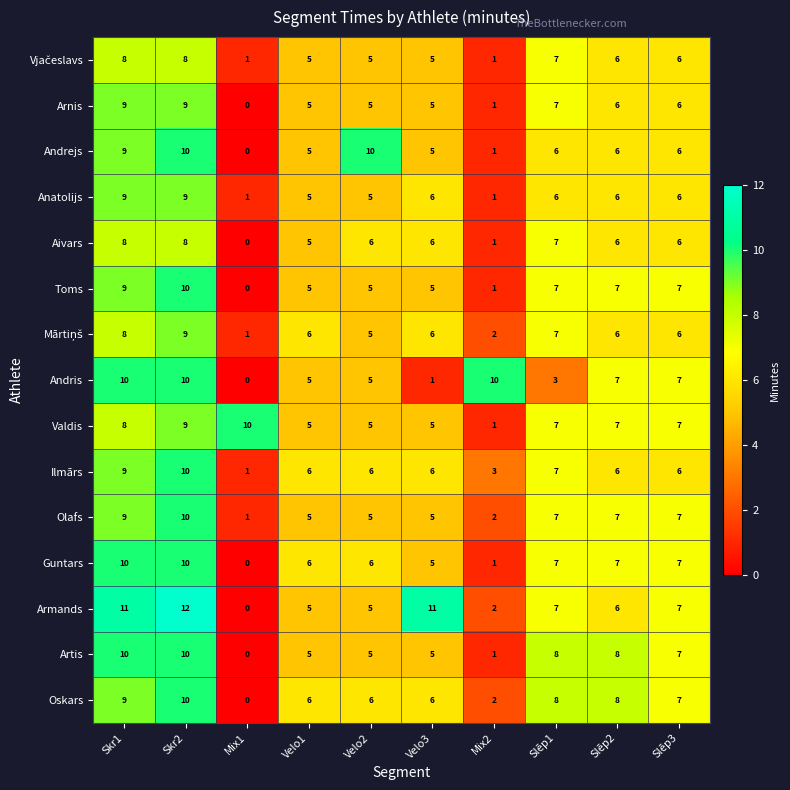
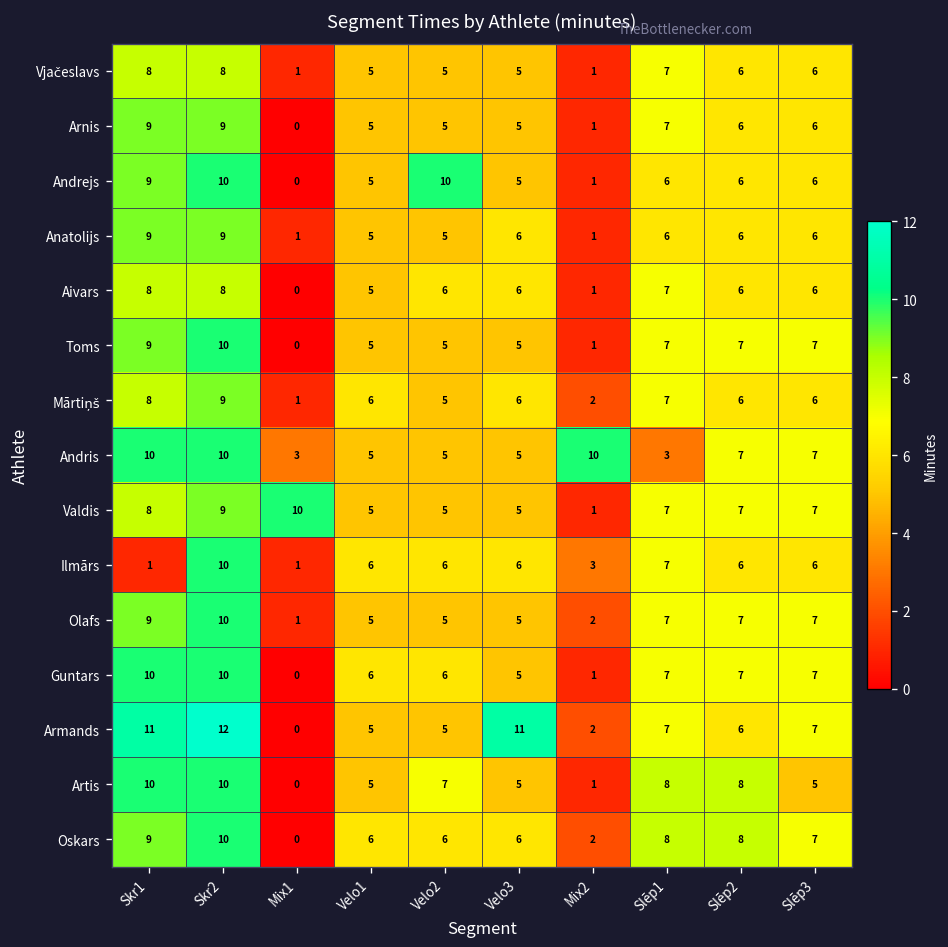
  {
    "Vjačeslavs": {
      "Skr1": 8,
      "Skr2": 8,
      "Mix1": 1,
      "Velo1": 5,
      "Velo2": 5,
      "Velo3": 5,
      "Mix2": 1,
      "Slēp1": 7,
      "Slēp2": 6,
      "Slēp3": 6
    },
    "Arnis": {
      "Skr1": 9,
      "Skr2": 9,
      "Mix1": 0,
      "Velo1": 5,
      "Velo2": 5,
      "Velo3": 5,
      "Mix2": 1,
      "Slēp1": 7,
      "Slēp2": 6,
      "Slēp3": 6
    },
    "Andrejs": {
      "Skr1": 9,
      "Skr2": 10,
      "Mix1": 0,
      "Velo1": 5,
      "Velo2": 10,
      "Velo3": 5,
      "Mix2": 1,
      "Slēp1": 6,
      "Slēp2": 6,
      "Slēp3": 6
    },
    "Anatolijs": {
      "Skr1": 9,
      "Skr2": 9,
      "Mix1": 1,
      "Velo1": 5,
      "Velo2": 5,
      "Velo3": 6,
      "Mix2": 1,
      "Slēp1": 6,
      "Slēp2": 6,
      "Slēp3": 6
    },
    "Aivars": {
      "Skr1": 8,
      "Skr2": 8,
      "Mix1": 0,
      "Velo1": 5,
      "Velo2": 6,
      "Velo3": 6,
      "Mix2": 1,
      "Slēp1": 7,
      "Slēp2": 6,
      "Slēp3": 6
    },
    "Toms": {
      "Skr1": 9,
      "Skr2": 10,
      "Mix1": 0,
      "Velo1": 5,
      "Velo2": 5,
      "Velo3": 5,
      "Mix2": 1,
      "Slēp1": 7,
      "Slēp2": 7,
      "Slēp3": 7
    },
    "Mārtiņš": {
      "Skr1": 8,
      "Skr2": 9,
      "Mix1": 1,
      "Velo1": 6,
      "Velo2": 5,
      "Velo3": 6,
      "Mix2": 2,
      "Slēp1": 7,
      "Slēp2": 6,
      "Slēp3": 6
    },
    "Andris": {
      "Skr1": 10,
      "Skr2": 10,
-     "Mix1": 0,
+     "Mix1": 3,
      "Velo1": 5,
      "Velo2": 5,
-     "Velo3": 1,
+     "Velo3": 5,
      "Mix2": 10,
      "Slēp1": 3,
      "Slēp2": 7,
      "Slēp3": 7
    },
    "Valdis": {
      "Skr1": 8,
      "Skr2": 9,
      "Mix1": 10,
      "Velo1": 5,
      "Velo2": 5,
      "Velo3": 5,
      "Mix2": 1,
      "Slēp1": 7,
      "Slēp2": 7,
      "Slēp3": 7
    },
    "Ilmārs": {
-     "Skr1": 9,
+     "Skr1": 1,
      "Skr2": 10,
      "Mix1": 1,
      "Velo1": 6,
      "Velo2": 6,
      "Velo3": 6,
      "Mix2": 3,
      "Slēp1": 7,
      "Slēp2": 6,
      "Slēp3": 6
    },
    "Olafs": {
      "Skr1": 9,
      "Skr2": 10,
      "Mix1": 1,
      "Velo1": 5,
      "Velo2": 5,
      "Velo3": 5,
      "Mix2": 2,
      "Slēp1": 7,
      "Slēp2": 7,
      "Slēp3": 7
    },
    "Guntars": {
      "Skr1": 10,
      "Skr2": 10,
      "Mix1": 0,
      "Velo1": 6,
      "Velo2": 6,
      "Velo3": 5,
      "Mix2": 1,
      "Slēp1": 7,
      "Slēp2": 7,
      "Slēp3": 7
    },
    "Armands": {
      "Skr1": 11,
      "Skr2": 12,
      "Mix1": 0,
      "Velo1": 5,
      "Velo2": 5,
      "Velo3": 11,
      "Mix2": 2,
      "Slēp1": 7,
      "Slēp2": 6,
      "Slēp3": 7
    },
    "Artis": {
      "Skr1": 10,
      "Skr2": 10,
      "Mix1": 0,
      "Velo1": 5,
-     "Velo2": 5,
+     "Velo2": 7,
      "Velo3": 5,
      "Mix2": 1,
      "Slēp1": 8,
      "Slēp2": 8,
-     "Slēp3": 7
+     "Slēp3": 5
    },
    "Oskars": {
      "Skr1": 9,
      "Skr2": 10,
      "Mix1": 0,
      "Velo1": 6,
      "Velo2": 6,
      "Velo3": 6,
      "Mix2": 2,
      "Slēp1": 8,
      "Slēp2": 8,
      "Slēp3": 7
    }
  }
